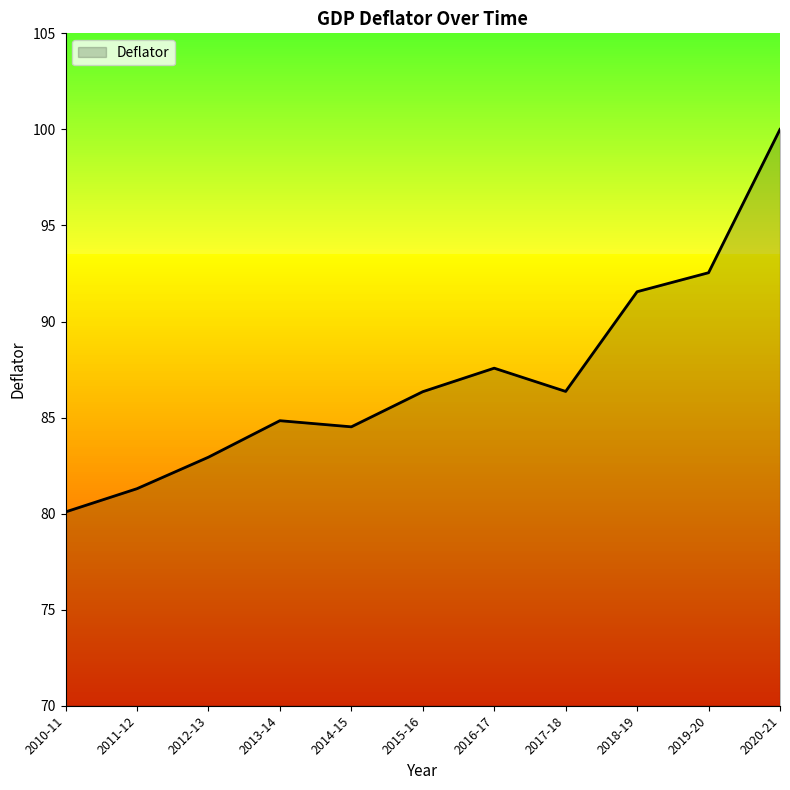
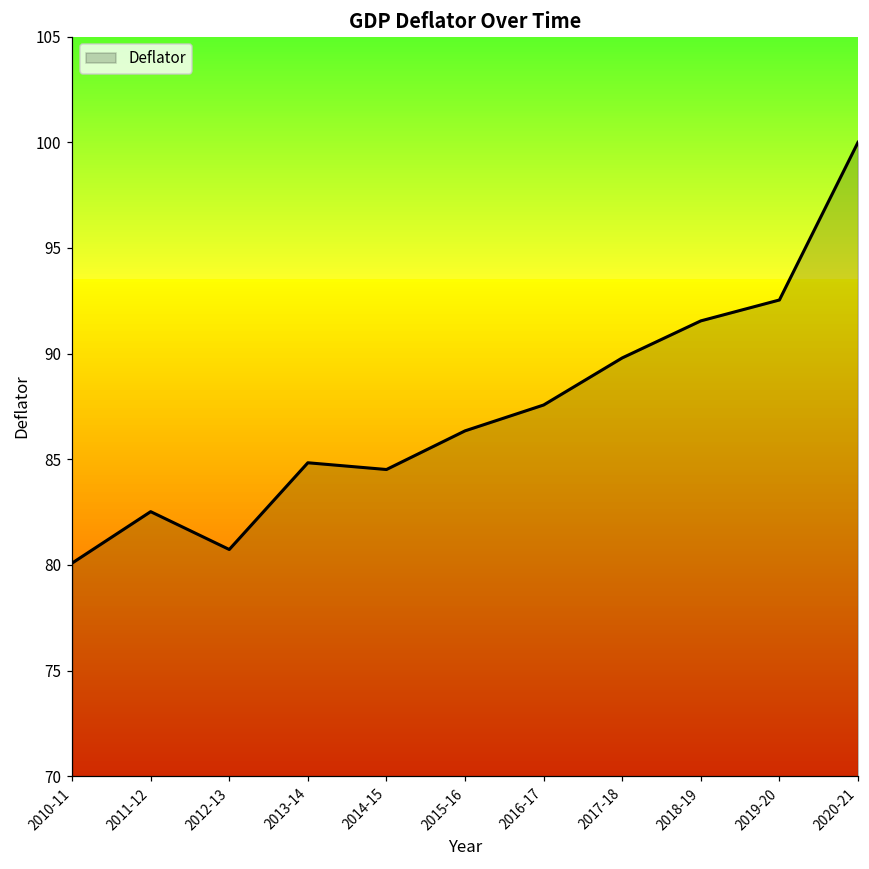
  {
    "2010-11": 80.1,
-   "2011-12": 81.3,
-   "2012-13": 82.9,
+   "2011-12": 82.5,
+   "2012-13": 80.7,
    "2013-14": 84.8,
    "2014-15": 84.5,
    "2015-16": 86.3,
    "2016-17": 87.6,
-   "2017-18": 86.4,
+   "2017-18": 89.8,
    "2018-19": 91.6,
    "2019-20": 92.5,
    "2020-21": 100.0
  }
